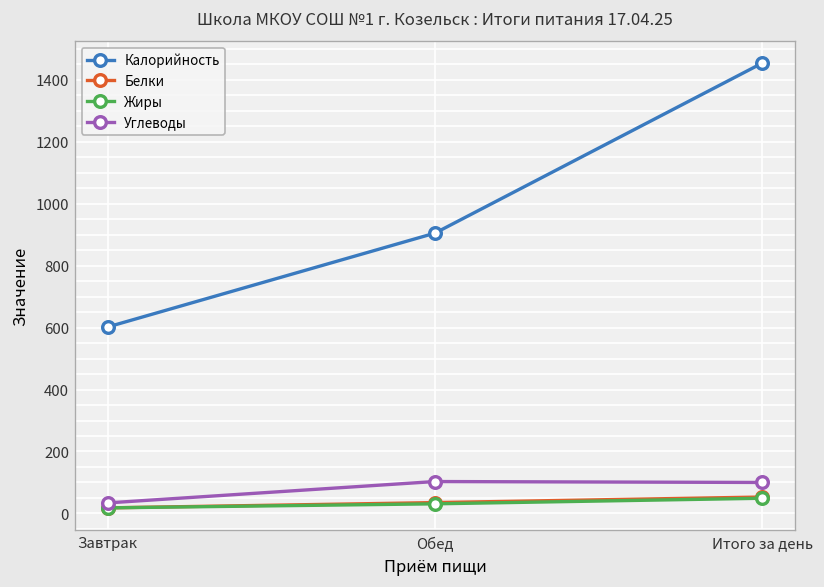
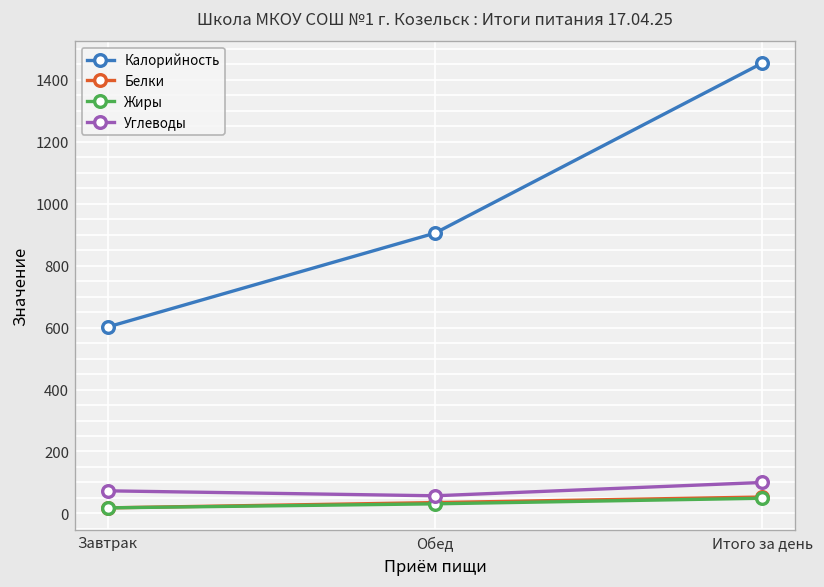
  {
    "Калорийность": {
      "Завтрак": 600,
      "Обед": 910,
      "Итого за день": 1450
    },
    "Углеводы": {
-     "Завтрак": 30,
-     "Обед": 100,
+     "Завтрак": 70,
+     "Обед": 60,
      "Итого за день": 100
    }
  }
